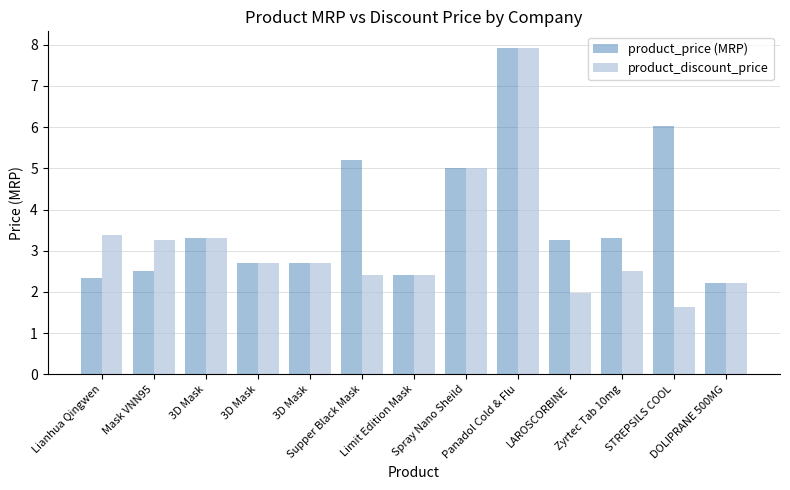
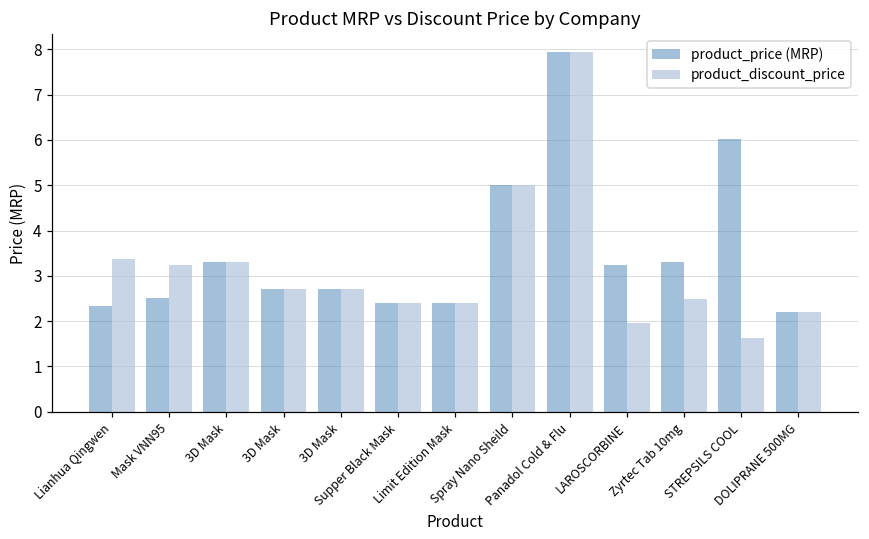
  {
    "product_price (MRP)": {
      "Lianhua Qingwen": 2.3,
      "Mask VNN95": 2.5,
-     "Supper Black Mask": 5.2,
+     "Supper Black Mask": 2.4,
      "Limit Edition Mask": 2.4,
      "Spray Nano Sheild": 5.0,
      "Panadol Cold & Flu": 7.9,
      "LAROSCORBINE": 3.3,
      "Zyrtec Tab 10mg": 3.3,
      "STREPSILS COOL": 6.0,
      "DOLIPRANE 500MG": 2.2
    },
    "product_discount_price": {
      "Lianhua Qingwen": 3.4,
      "Mask VNN95": 3.3,
      "Supper Black Mask": 2.4,
      "Limit Edition Mask": 2.4,
      "Spray Nano Sheild": 5.0,
      "Panadol Cold & Flu": 7.9,
      "LAROSCORBINE": 2.0,
      "Zyrtec Tab 10mg": 2.5,
      "STREPSILS COOL": 1.6,
      "DOLIPRANE 500MG": 2.2
    }
  }
